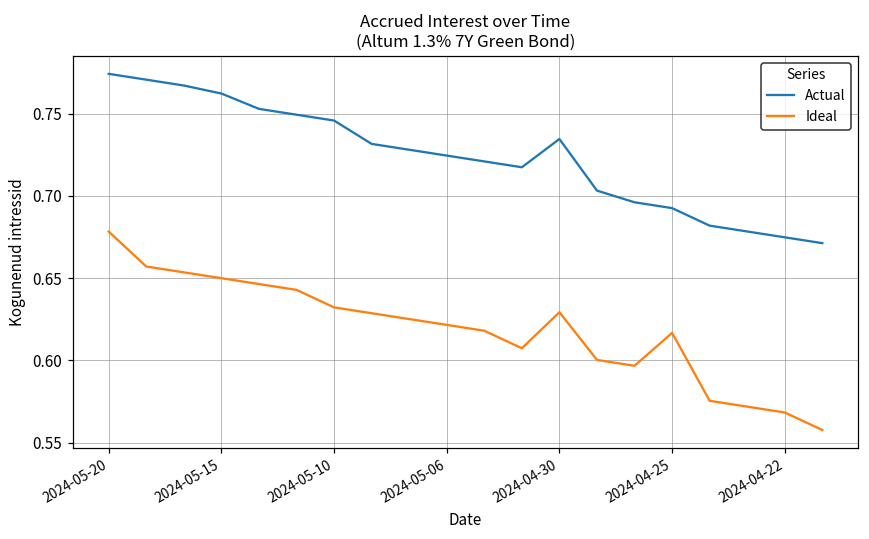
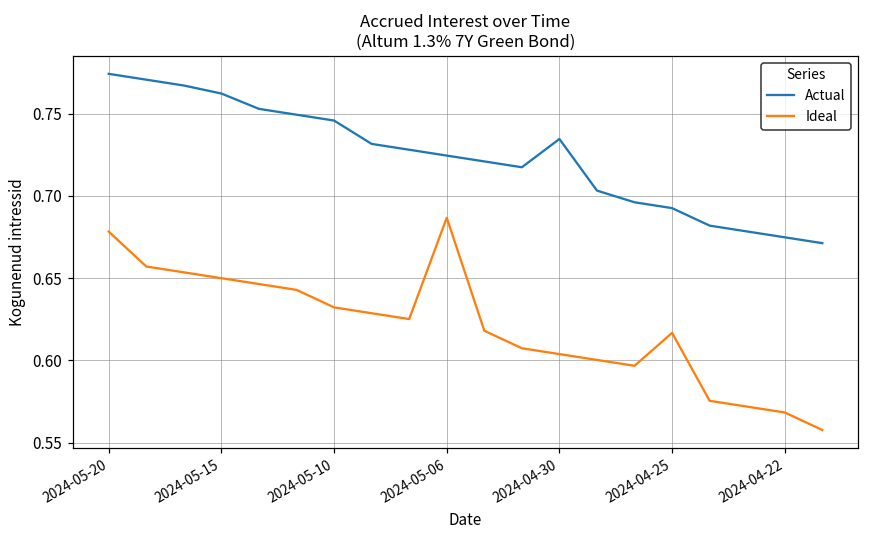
  {
    "Actual": {
      "2024-05-20": 0.774,
      "2024-05-15": 0.762,
      "2024-05-10": 0.746,
      "2024-05-06": 0.725,
      "2024-04-30": 0.735,
      "2024-04-25": 0.693,
      "2024-04-22": 0.675
    },
    "Ideal": {
      "2024-05-20": 0.678,
      "2024-05-15": 0.650,
      "2024-05-10": 0.632,
-     "2024-05-06": 0.622,
-     "2024-04-30": 0.629,
+     "2024-05-06": 0.687,
+     "2024-04-30": 0.604,
      "2024-04-25": 0.617,
      "2024-04-22": 0.568
    }
  }
